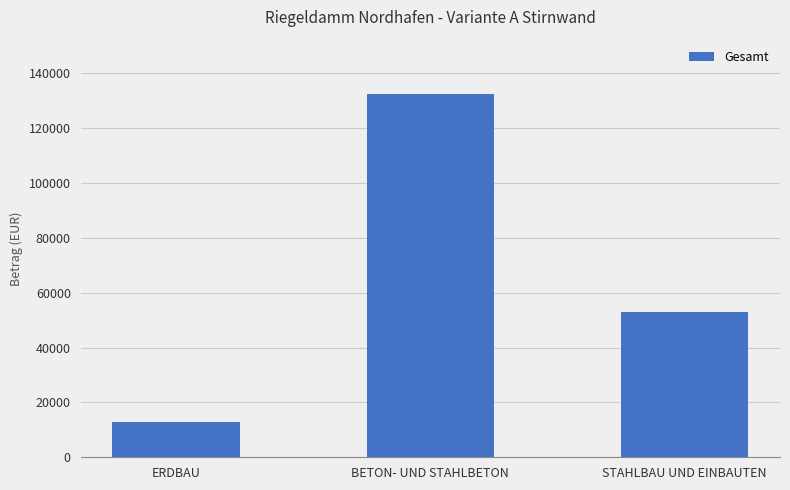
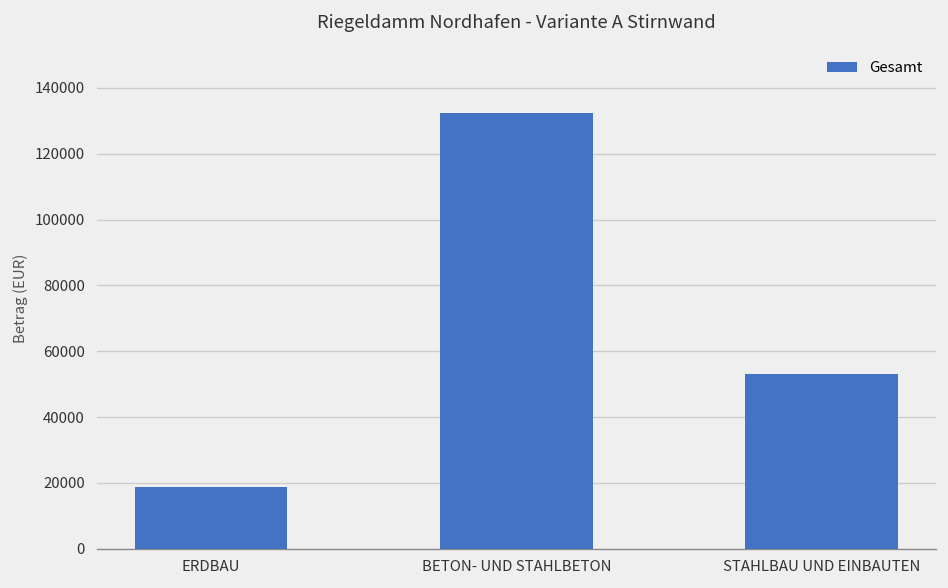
  {
-   "ERDBAU": 13000,
+   "ERDBAU": 19000,
    "BETON- UND STAHLBETON": 132000,
    "STAHLBAU UND EINBAUTEN": 53000
  }
